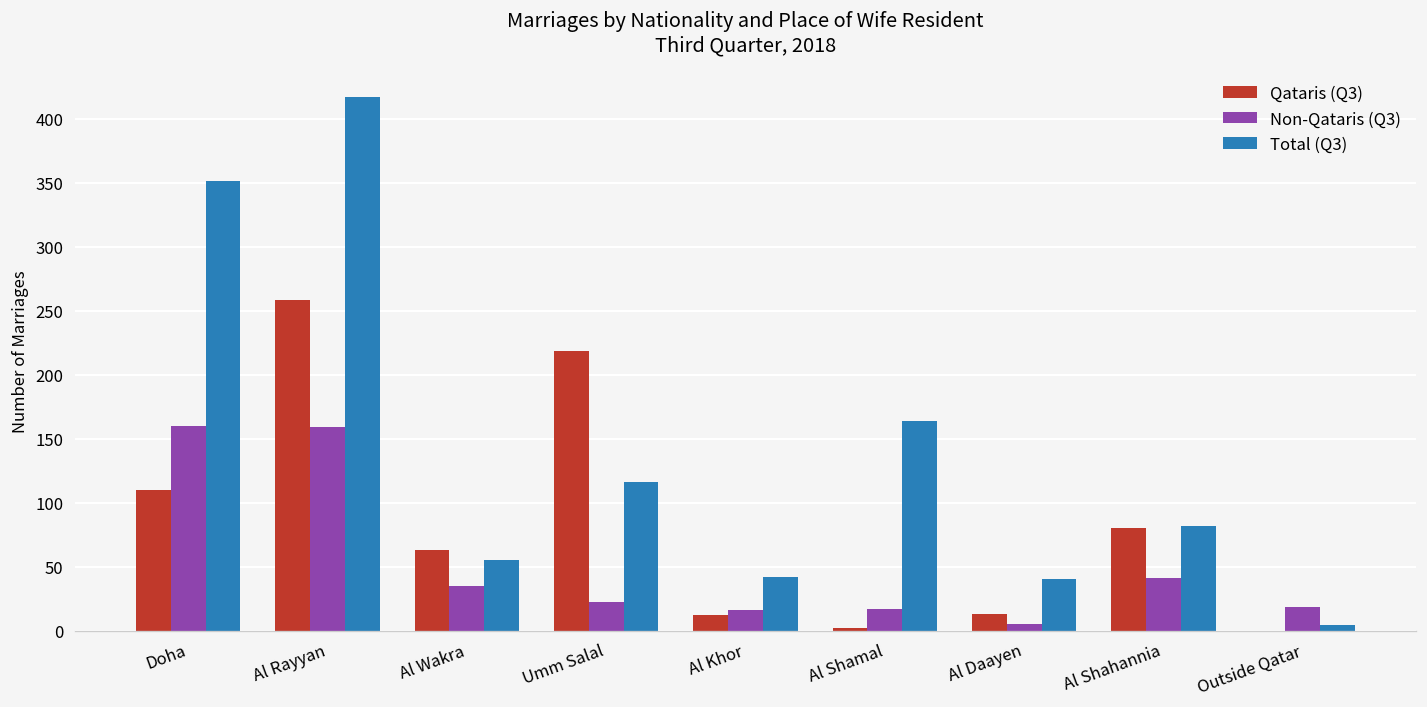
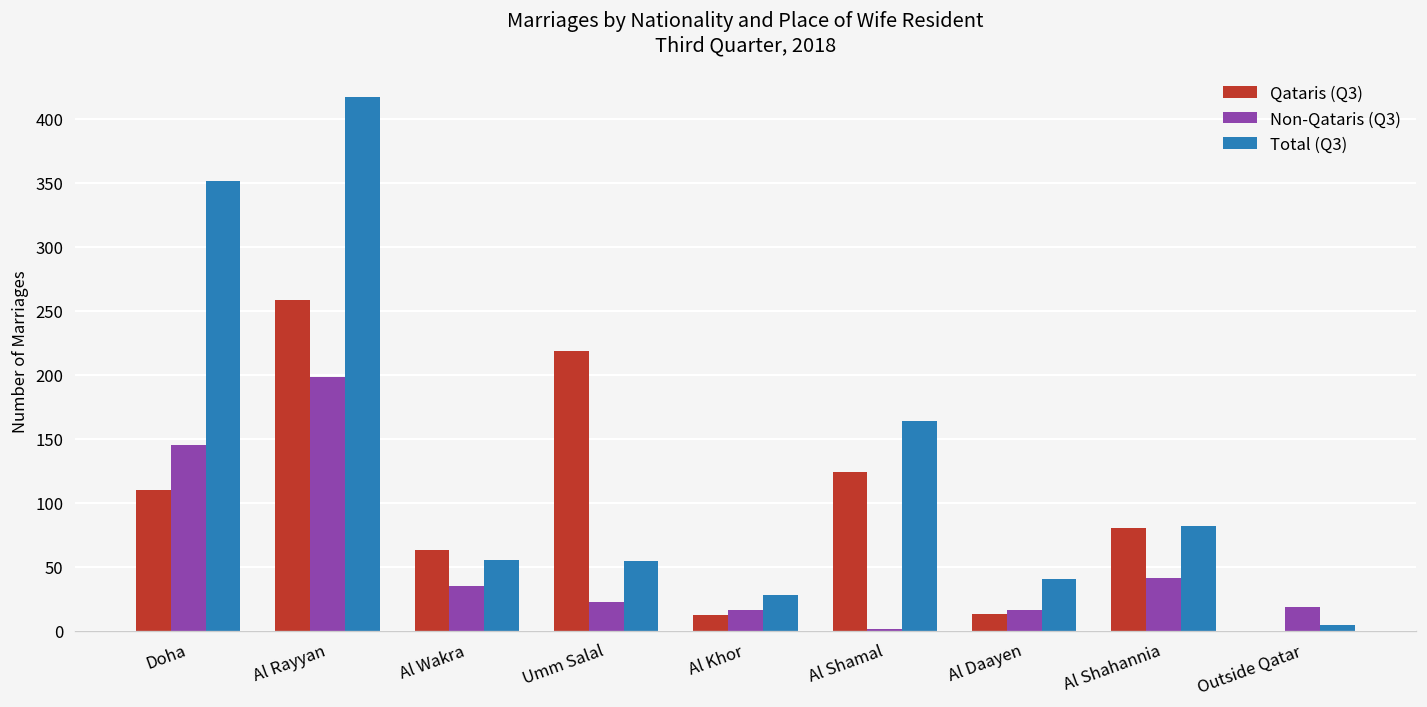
  {
    "Qataris (Q3)": {
      "Doha": 110,
      "Al Rayyan": 258,
      "Al Wakra": 63,
      "Umm Salal": 218,
      "Al Khor": 12,
-     "Al Shamal": 2,
+     "Al Shamal": 124,
      "Al Daayen": 13,
      "Al Shahannia": 80,
      "Outside Qatar": 0
    },
    "Non-Qataris (Q3)": {
-     "Doha": 160,
-     "Al Rayyan": 159,
+     "Doha": 145,
+     "Al Rayyan": 198,
      "Al Wakra": 35,
      "Umm Salal": 22,
      "Al Khor": 16,
-     "Al Shamal": 17,
-     "Al Daayen": 5,
+     "Al Shamal": 1,
+     "Al Daayen": 16,
      "Al Shahannia": 41,
      "Outside Qatar": 18
    },
    "Total (Q3)": {
      "Doha": 351,
      "Al Rayyan": 417,
      "Al Wakra": 55,
-     "Umm Salal": 116,
-     "Al Khor": 42,
+     "Umm Salal": 54,
+     "Al Khor": 28,
      "Al Shamal": 164,
      "Al Daayen": 40,
      "Al Shahannia": 82,
      "Outside Qatar": 4
    }
  }
